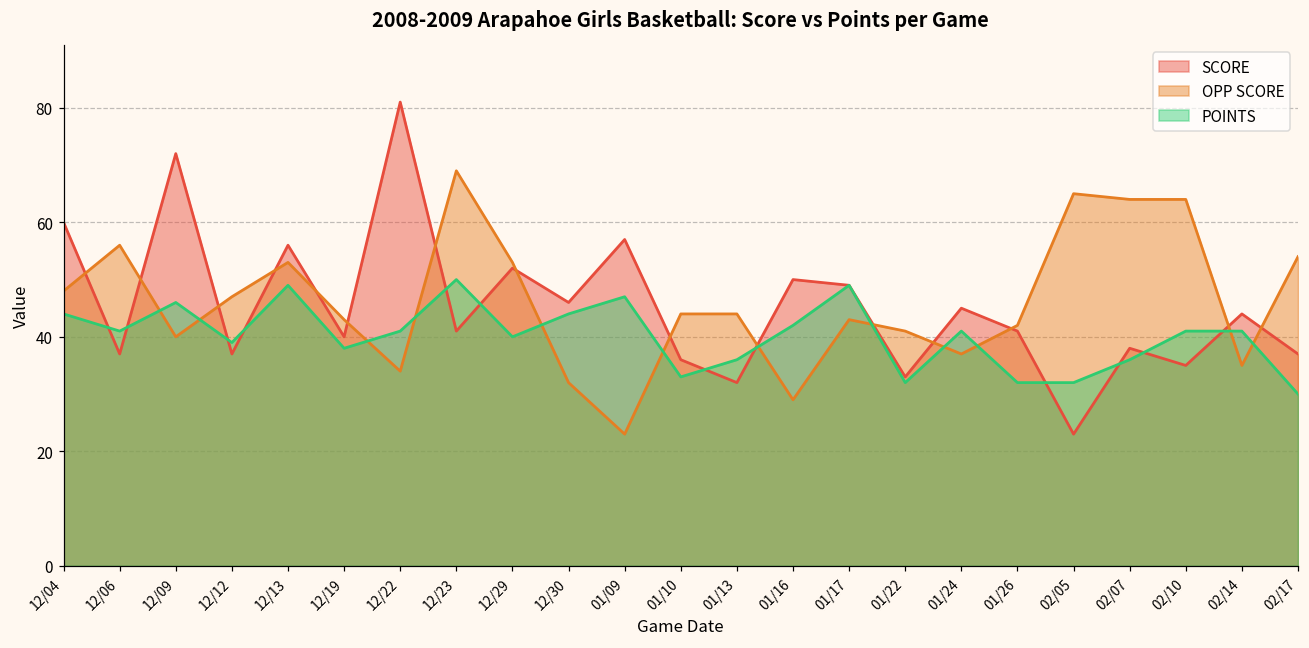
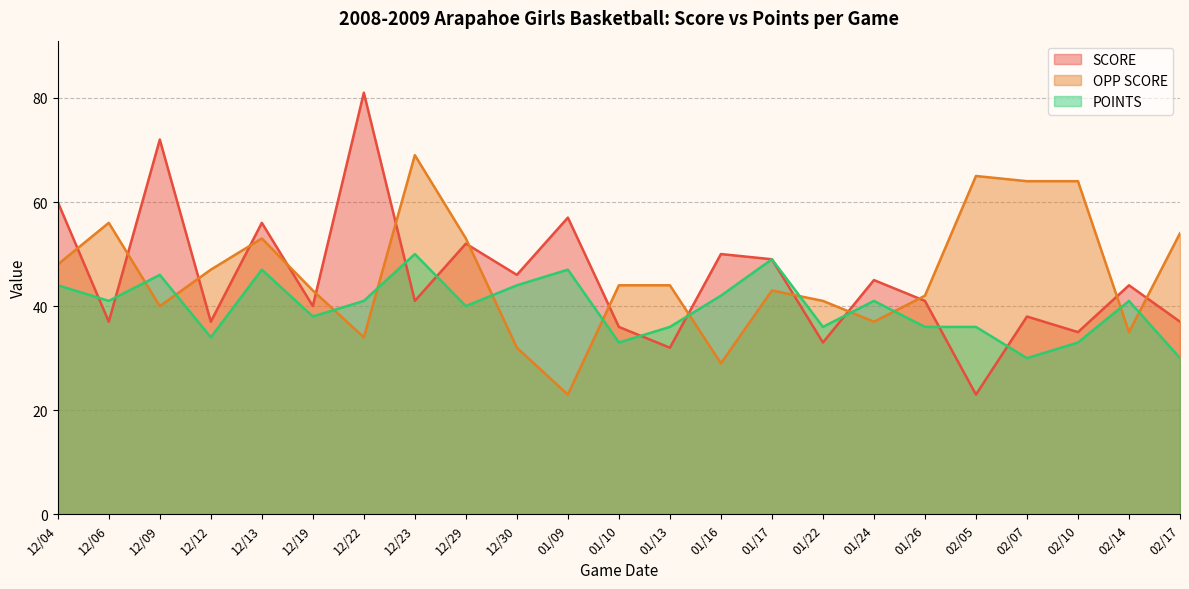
  {
    "POINTS": {
      "12/04": 44,
      "12/06": 41,
      "12/09": 46,
-     "12/12": 39,
-     "12/13": 49,
+     "12/12": 34,
+     "12/13": 47,
      "12/19": 38,
      "12/22": 41,
      "12/23": 50,
      "12/29": 40,
      "12/30": 44,
      "01/09": 47,
      "01/10": 33,
      "01/13": 36,
      "01/16": 42,
-     "01/22": 32,
+     "01/22": 36,
      "01/24": 41,
-     "01/26": 32,
-     "02/05": 32,
-     "02/07": 36,
-     "02/10": 41,
+     "01/26": 36,
+     "02/05": 36,
+     "02/07": 30,
+     "02/10": 33,
      "02/14": 41,
      "02/17": 30
    }
  }
